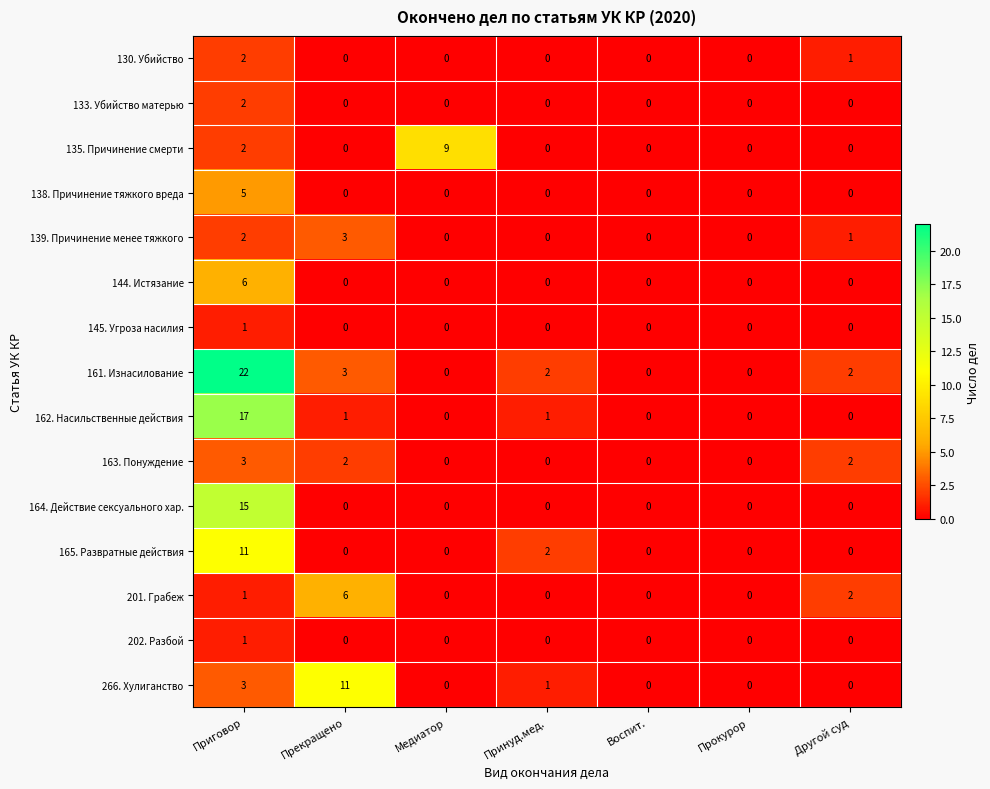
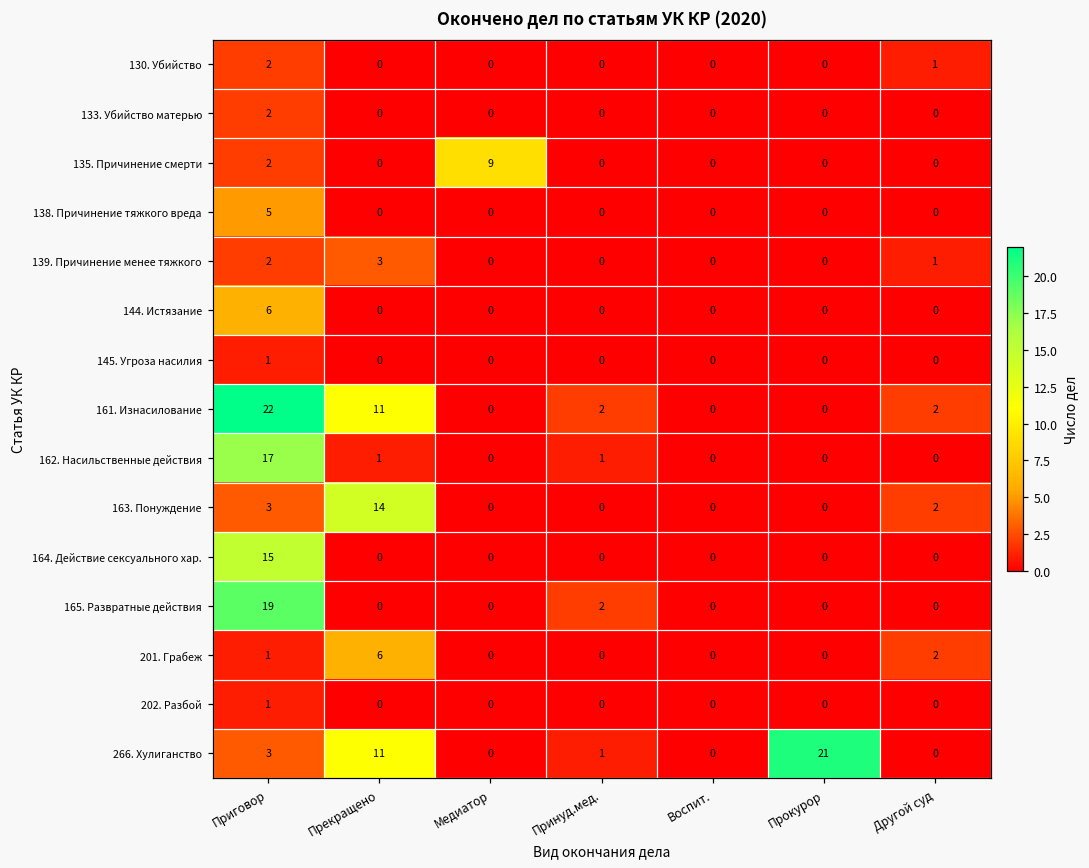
  {
    "130. Убийство": {
      "Приговор": 2,
      "Прекращено": 0,
      "Медиатор": 0,
      "Принуд.мед.": 0,
      "Воспит.": 0,
      "Прокурор": 0,
      "Другой суд": 1
    },
    "133. Убийство матерью": {
      "Приговор": 2,
      "Прекращено": 0,
      "Медиатор": 0,
      "Принуд.мед.": 0,
      "Воспит.": 0,
      "Прокурор": 0,
      "Другой суд": 0
    },
    "135. Причинение смерти": {
      "Приговор": 2,
      "Прекращено": 0,
      "Медиатор": 9,
      "Принуд.мед.": 0,
      "Воспит.": 0,
      "Прокурор": 0,
      "Другой суд": 0
    },
    "138. Причинение тяжкого вреда": {
      "Приговор": 5,
      "Прекращено": 0,
      "Медиатор": 0,
      "Принуд.мед.": 0,
      "Воспит.": 0,
      "Прокурор": 0,
      "Другой суд": 0
    },
    "139. Причинение менее тяжкого": {
      "Приговор": 2,
      "Прекращено": 3,
      "Медиатор": 0,
      "Принуд.мед.": 0,
      "Воспит.": 0,
      "Прокурор": 0,
      "Другой суд": 1
    },
    "144. Истязание": {
      "Приговор": 6,
      "Прекращено": 0,
      "Медиатор": 0,
      "Принуд.мед.": 0,
      "Воспит.": 0,
      "Прокурор": 0,
      "Другой суд": 0
    },
    "145. Угроза насилия": {
      "Приговор": 1,
      "Прекращено": 0,
      "Медиатор": 0,
      "Принуд.мед.": 0,
      "Воспит.": 0,
      "Прокурор": 0,
      "Другой суд": 0
    },
    "161. Изнасилование": {
      "Приговор": 22,
-     "Прекращено": 3,
+     "Прекращено": 11,
      "Медиатор": 0,
      "Принуд.мед.": 2,
      "Воспит.": 0,
      "Прокурор": 0,
      "Другой суд": 2
    },
    "162. Насильственные действия": {
      "Приговор": 17,
      "Прекращено": 1,
      "Медиатор": 0,
      "Принуд.мед.": 1,
      "Воспит.": 0,
      "Прокурор": 0,
      "Другой суд": 0
    },
    "163. Понуждение": {
      "Приговор": 3,
-     "Прекращено": 2,
+     "Прекращено": 14,
      "Медиатор": 0,
      "Принуд.мед.": 0,
      "Воспит.": 0,
      "Прокурор": 0,
      "Другой суд": 2
    },
    "164. Действие сексуального хар.": {
      "Приговор": 15,
      "Прекращено": 0,
      "Медиатор": 0,
      "Принуд.мед.": 0,
      "Воспит.": 0,
      "Прокурор": 0,
      "Другой суд": 0
    },
    "165. Развратные действия": {
-     "Приговор": 11,
+     "Приговор": 19,
      "Прекращено": 0,
      "Медиатор": 0,
      "Принуд.мед.": 2,
      "Воспит.": 0,
      "Прокурор": 0,
      "Другой суд": 0
    },
    "201. Грабеж": {
      "Приговор": 1,
      "Прекращено": 6,
      "Медиатор": 0,
      "Принуд.мед.": 0,
      "Воспит.": 0,
      "Прокурор": 0,
      "Другой суд": 2
    },
    "202. Разбой": {
      "Приговор": 1,
      "Прекращено": 0,
      "Медиатор": 0,
      "Принуд.мед.": 0,
      "Воспит.": 0,
      "Прокурор": 0,
      "Другой суд": 0
    },
    "266. Хулиганство": {
      "Приговор": 3,
      "Прекращено": 11,
      "Медиатор": 0,
      "Принуд.мед.": 1,
      "Воспит.": 0,
-     "Прокурор": 0,
+     "Прокурор": 21,
      "Другой суд": 0
    }
  }
